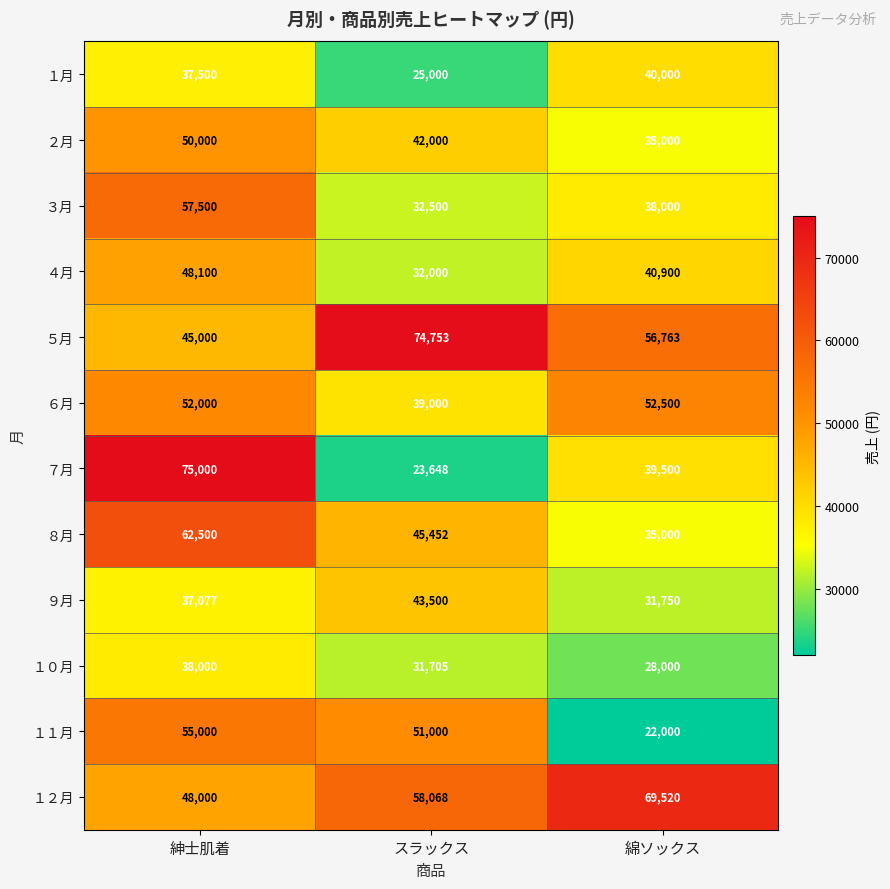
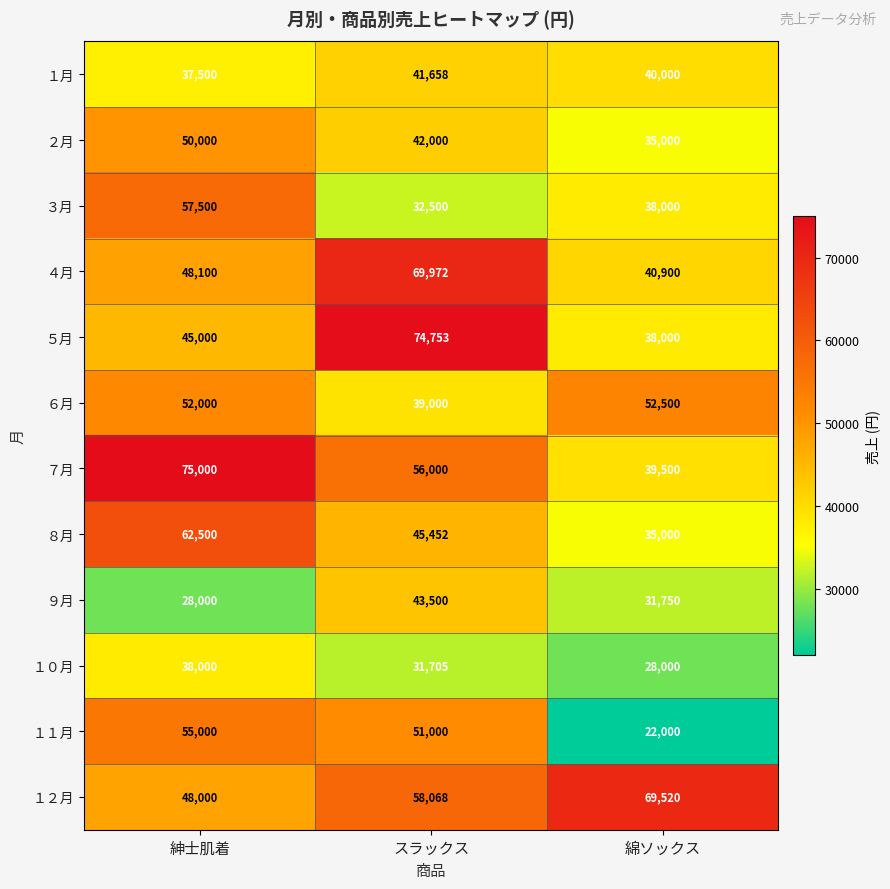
  {
    "１月": {
      "紳士肌着": "37,500",
-     "スラックス": "25,000",
+     "スラックス": "41,658",
      "綿ソックス": "40,000"
    },
    "２月": {
      "紳士肌着": "50,000",
      "スラックス": "42,000",
      "綿ソックス": "35,000"
    },
    "３月": {
      "紳士肌着": "57,500",
      "スラックス": "32,500",
      "綿ソックス": "38,000"
    },
    "４月": {
      "紳士肌着": "48,100",
-     "スラックス": "32,000",
+     "スラックス": "69,972",
      "綿ソックス": "40,900"
    },
    "５月": {
      "紳士肌着": "45,000",
      "スラックス": "74,753",
-     "綿ソックス": "56,763"
+     "綿ソックス": "38,000"
    },
    "６月": {
      "紳士肌着": "52,000",
      "スラックス": "39,000",
      "綿ソックス": "52,500"
    },
    "７月": {
      "紳士肌着": "75,000",
-     "スラックス": "23,648",
+     "スラックス": "56,000",
      "綿ソックス": "39,500"
    },
    "８月": {
      "紳士肌着": "62,500",
      "スラックス": "45,452",
      "綿ソックス": "35,000"
    },
    "９月": {
-     "紳士肌着": "37,077",
+     "紳士肌着": "28,000",
      "スラックス": "43,500",
      "綿ソックス": "31,750"
    },
    "１０月": {
      "紳士肌着": "38,000",
      "スラックス": "31,705",
      "綿ソックス": "28,000"
    },
    "１１月": {
      "紳士肌着": "55,000",
      "スラックス": "51,000",
      "綿ソックス": "22,000"
    },
    "１２月": {
      "紳士肌着": "48,000",
      "スラックス": "58,068",
      "綿ソックス": "69,520"
    }
  }
